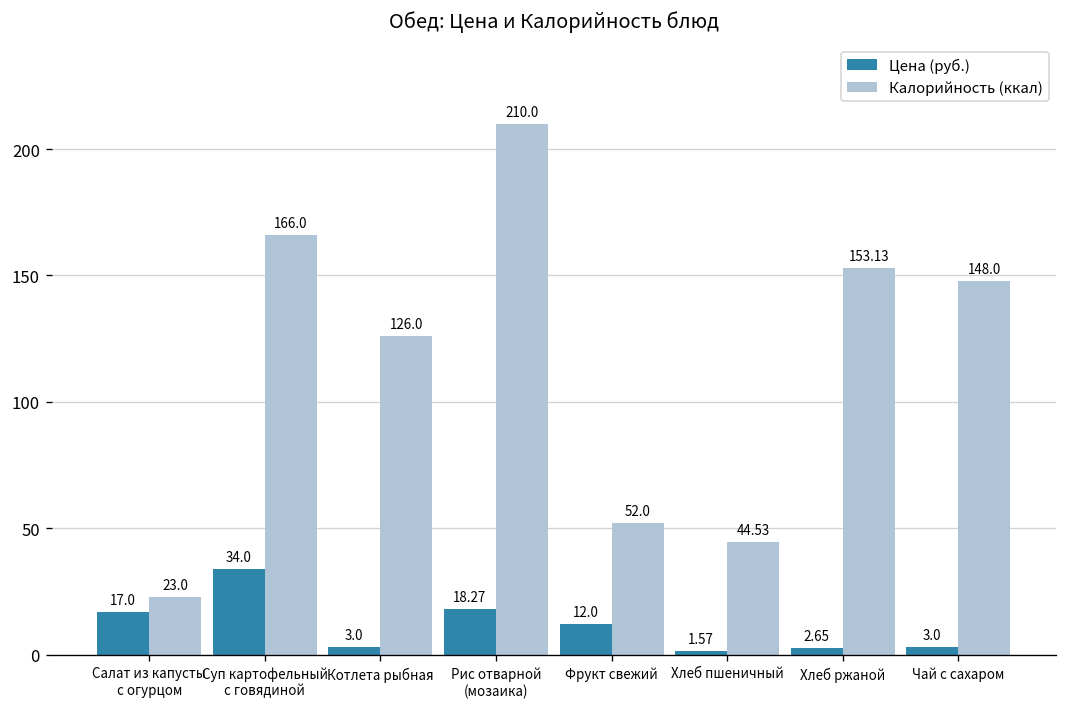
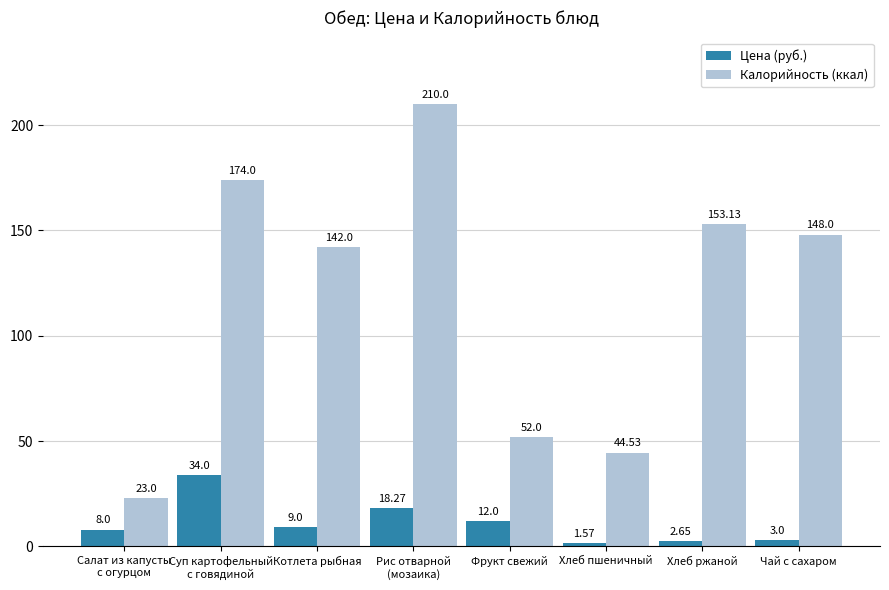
  {
    "Цена (руб.)": {
-     "Салат из капусты с огурцом": 17.0,
+     "Салат из капусты с огурцом": 8.0,
      "Суп картофельный с говядиной": 34.0,
-     "Котлета рыбная": 3.0,
+     "Котлета рыбная": 9.0,
      "Рис отварной (мозаика)": 18.27,
      "Фрукт свежий": 12.0,
      "Хлеб пшеничный": 1.57,
      "Хлеб ржаной": 2.65,
      "Чай с сахаром": 3.0
    },
    "Калорийность (ккал)": {
      "Салат из капусты с огурцом": 23.0,
-     "Суп картофельный с говядиной": 166.0,
-     "Котлета рыбная": 126.0,
+     "Суп картофельный с говядиной": 174.0,
+     "Котлета рыбная": 142.0,
      "Рис отварной (мозаика)": 210.0,
      "Фрукт свежий": 52.0,
      "Хлеб пшеничный": 44.53,
      "Хлеб ржаной": 153.13,
      "Чай с сахаром": 148.0
    }
  }
